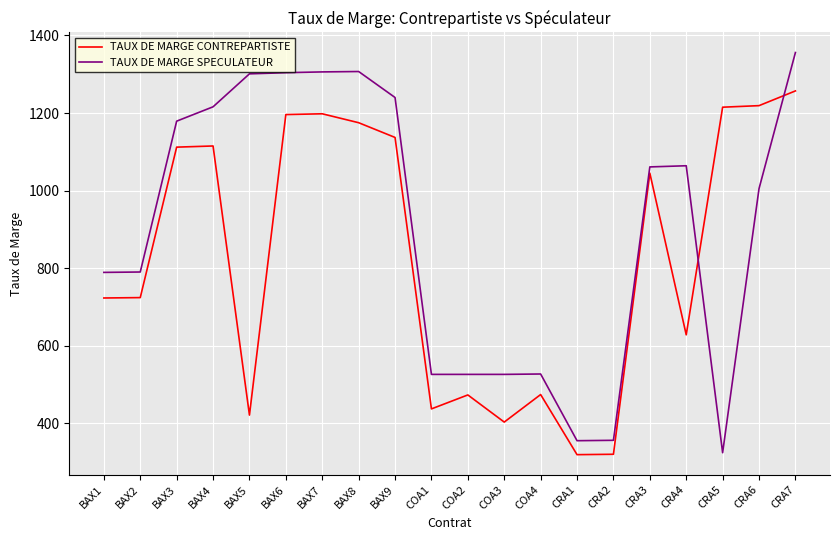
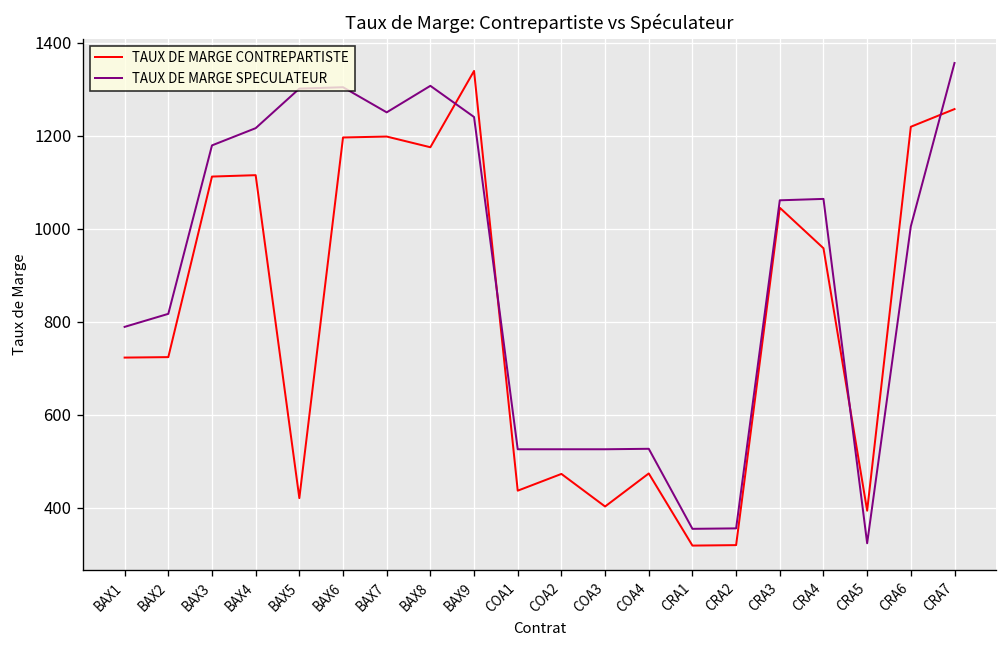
  {
    "TAUX DE MARGE CONTREPARTISTE": {
      "BAX1": 720,
      "BAX2": 720,
      "BAX3": 1110,
      "BAX4": 1120,
      "BAX5": 420,
      "BAX6": 1200,
      "BAX7": 1200,
      "BAX8": 1180,
-     "BAX9": 1140,
+     "BAX9": 1340,
      "COA1": 440,
      "COA2": 470,
      "COA3": 400,
      "COA4": 470,
      "CRA1": 320,
      "CRA2": 320,
      "CRA3": 1050,
-     "CRA4": 630,
-     "CRA5": 1220,
+     "CRA4": 960,
+     "CRA5": 390,
      "CRA6": 1220,
      "CRA7": 1260
    },
    "TAUX DE MARGE SPECULATEUR": {
      "BAX1": 790,
-     "BAX2": 790,
+     "BAX2": 820,
      "BAX3": 1180,
      "BAX4": 1220,
      "BAX5": 1300,
      "BAX6": 1300,
-     "BAX7": 1310,
+     "BAX7": 1250,
      "BAX8": 1310,
      "BAX9": 1240,
      "COA1": 530,
      "COA2": 530,
      "COA3": 530,
      "COA4": 530,
      "CRA1": 360,
      "CRA2": 360,
      "CRA3": 1060,
      "CRA4": 1060,
      "CRA5": 320,
      "CRA6": 1010,
      "CRA7": 1360
    }
  }
